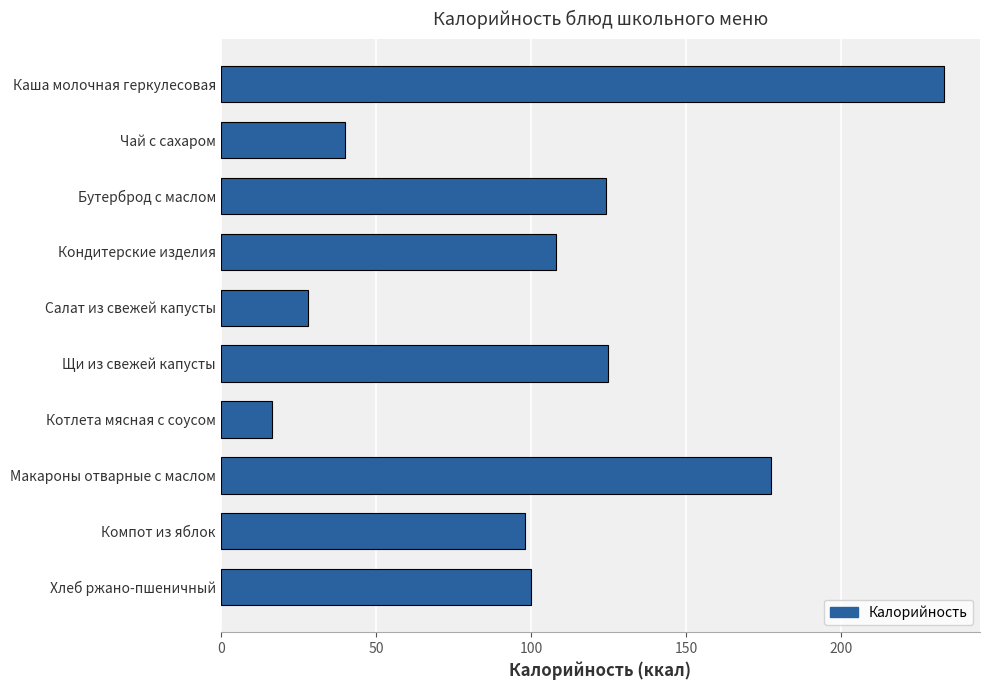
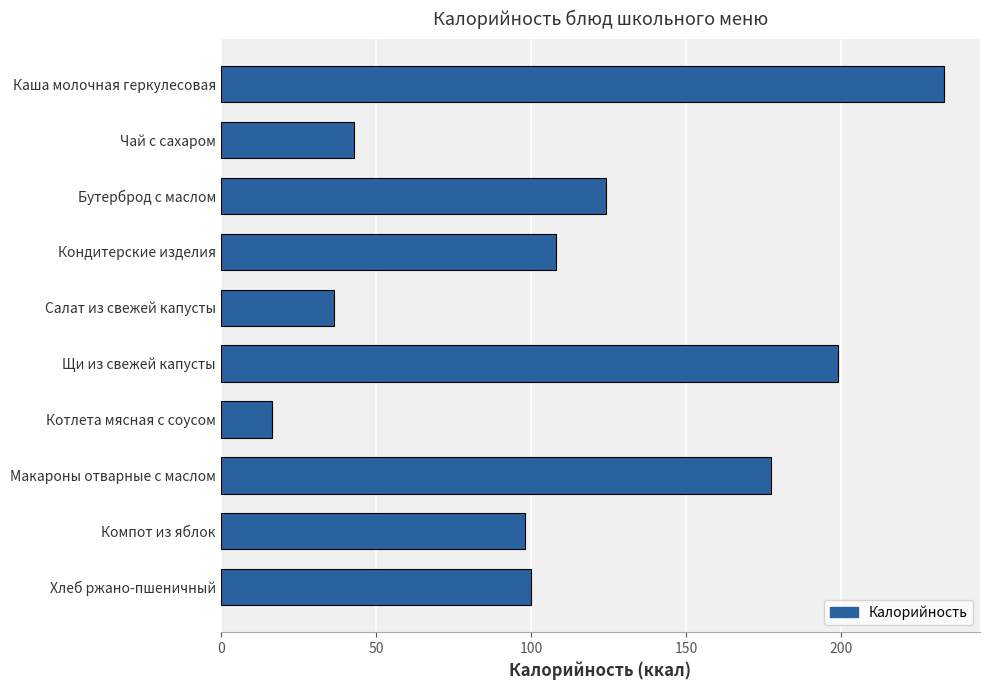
  {
    "Каша молочная геркулесовая": 233,
-   "Чай с сахаром": 40,
+   "Чай с сахаром": 43,
    "Бутерброд с маслом": 124,
    "Кондитерские изделия": 108,
-   "Салат из свежей капусты": 28,
-   "Щи из свежей капусты": 125,
+   "Салат из свежей капусты": 37,
+   "Щи из свежей капусты": 199,
    "Котлета мясная с соусом": 16,
    "Макароны отварные с маслом": 177,
    "Компот из яблок": 98,
    "Хлеб ржано-пшеничный": 100
  }
